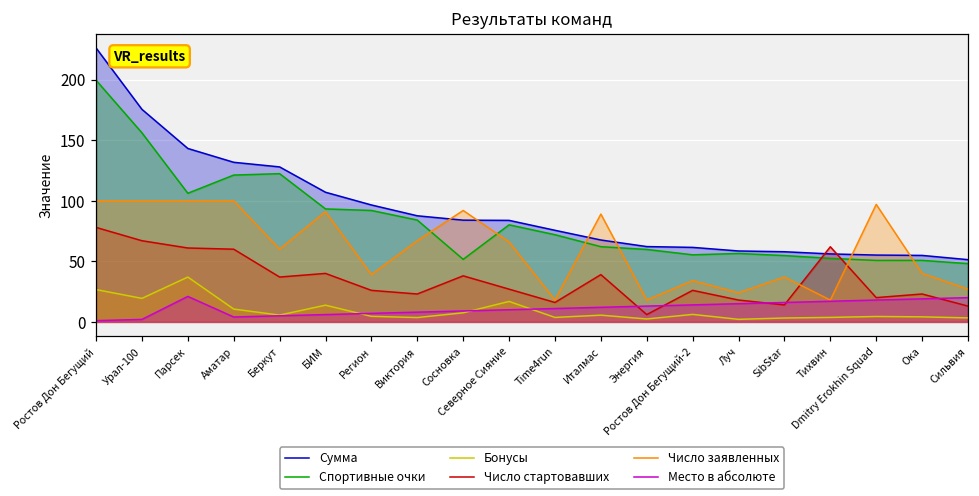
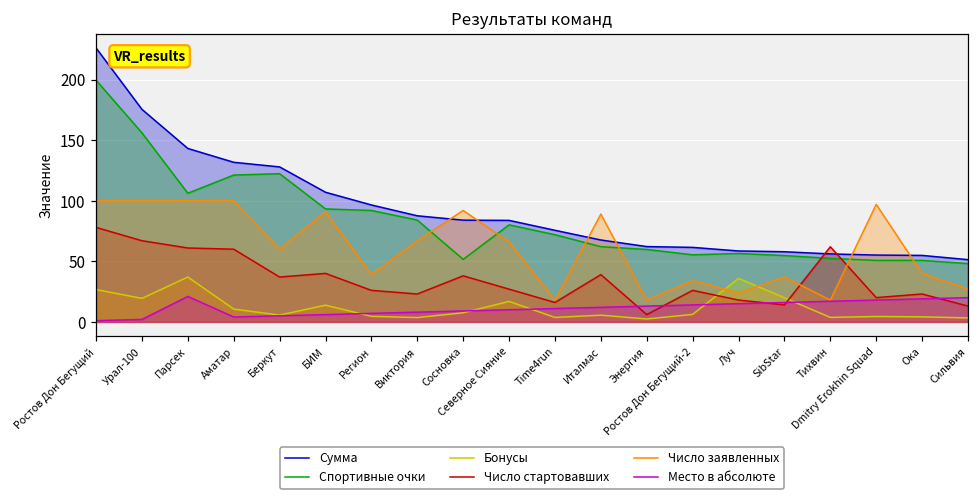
  {
    "Сумма": {
      "Ростов Дон Бегущий": 226,
      "Урал-100": 176,
      "Парсек": 143,
      "Аматар": 132,
      "Беркут": 128,
      "БИМ": 107,
      "Регион": 97,
      "Виктория": 88,
      "Сосновка": 84,
      "Северное Сияние": 84,
      "Time4run": 76,
      "Италмас": 68,
      "Энергия": 62,
      "Ростов Дон Бегущий-2": 62,
      "SibStar": 58,
      "Тихвин": 56,
      "Dmitry Erokhin Squad": 55,
      "Ока": 55,
      "Сильвия": 51
    },
    "Спортивные очки": {
      "Ростов Дон Бегущий": 200,
      "Урал-100": 156,
      "Парсек": 106,
      "Аматар": 121,
      "Беркут": 122,
      "Регион": 92,
      "Виктория": 84,
      "Сосновка": 52,
      "Северное Сияние": 80,
      "Time4run": 72,
      "Италмас": 62,
      "Энергия": 60,
      "Ростов Дон Бегущий-2": 55,
      "SibStar": 55,
      "Тихвин": 52,
      "Dmitry Erokhin Squad": 51,
      "Ока": 51,
      "Сильвия": 48
    },
    "Бонусы": {
      "Ростов Дон Бегущий": 27,
      "Урал-100": 19,
      "Парсек": 37,
      "Аматар": 11,
      "БИМ": 14,
      "Регион": 5,
      "Виктория": 4,
      "Северное Сияние": 17,
      "Time4run": 4,
      "Италмас": 6,
      "Энергия": 2,
      "Ростов Дон Бегущий-2": 6,
-     "Луч": 2,
-     "SibStar": 3,
+     "Луч": 36,
+     "SibStar": 20,
      "Тихвин": 4,
      "Dmitry Erokhin Squad": 4,
      "Ока": 4,
      "Сильвия": 3
    },
    "Число стартовавших": {
      "Ростов Дон Бегущий": 78,
      "Урал-100": 67,
      "Парсек": 61,
      "Аматар": 60,
      "Беркут": 37,
      "БИМ": 40,
      "Регион": 26,
      "Виктория": 23,
      "Сосновка": 38,
      "Северное Сияние": 27,
      "Италмас": 39,
      "Энергия": 6,
      "Ростов Дон Бегущий-2": 26,
      "Луч": 18,
      "Тихвин": 62,
      "Ока": 23,
      "Сильвия": 13
    },
    "Число заявленных": {
      "Ростов Дон Бегущий": 100,
      "Урал-100": 100,
      "Парсек": 100,
      "Аматар": 100,
      "Беркут": 60,
      "Регион": 39,
      "Виктория": 67,
      "Сосновка": 92,
      "Северное Сияние": 66,
      "Италмас": 89,
      "Энергия": 18,
      "Ростов Дон Бегущий-2": 34,
      "Луч": 24,
      "SibStar": 37,
      "Dmitry Erokhin Squad": 97,
      "Ока": 40,
      "Сильвия": 27
    },
    "Место в абсолюте": {
      "Ростов Дон Бегущий": 1,
      "Урал-100": 2,
      "Парсек": 21,
      "Аматар": 4,
      "БИМ": 6,
      "Регион": 7,
      "Виктория": 8,
      "Северное Сияние": 10,
      "Time4run": 11,
      "Италмас": 12,
      "Энергия": 13,
      "Ростов Дон Бегущий-2": 14,
      "Луч": 15,
      "Ока": 19,
      "Сильвия": 20
    }
  }
